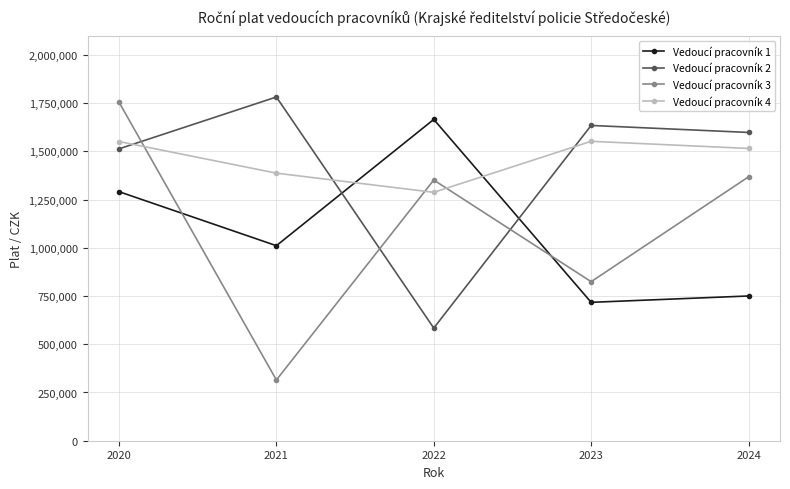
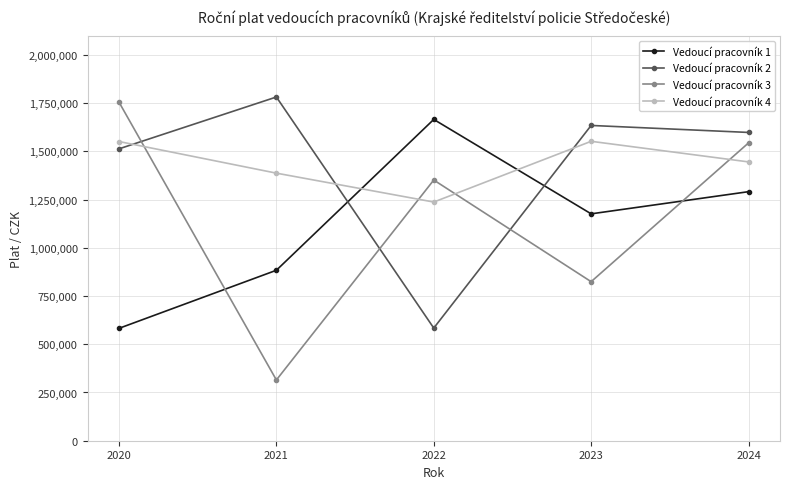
  {
    "Vedoucí pracovník 1": {
-     "2020": "1,290,000",
-     "2021": "1,010,000",
+     "2020": "580,000",
+     "2021": "880,000",
      "2022": "1,670,000",
-     "2023": "720,000",
-     "2024": "750,000"
+     "2023": "1,180,000",
+     "2024": "1,290,000"
    },
    "Vedoucí pracovník 2": {
      "2020": "1,510,000",
      "2021": "1,780,000",
      "2022": "580,000",
      "2023": "1,630,000",
      "2024": "1,600,000"
    },
    "Vedoucí pracovník 3": {
      "2020": "1,760,000",
      "2021": "310,000",
      "2022": "1,350,000",
      "2023": "820,000",
-     "2024": "1,370,000"
+     "2024": "1,540,000"
    },
    "Vedoucí pracovník 4": {
      "2020": "1,550,000",
      "2021": "1,390,000",
-     "2022": "1,290,000",
+     "2022": "1,240,000",
      "2023": "1,550,000",
-     "2024": "1,520,000"
+     "2024": "1,450,000"
    }
  }
